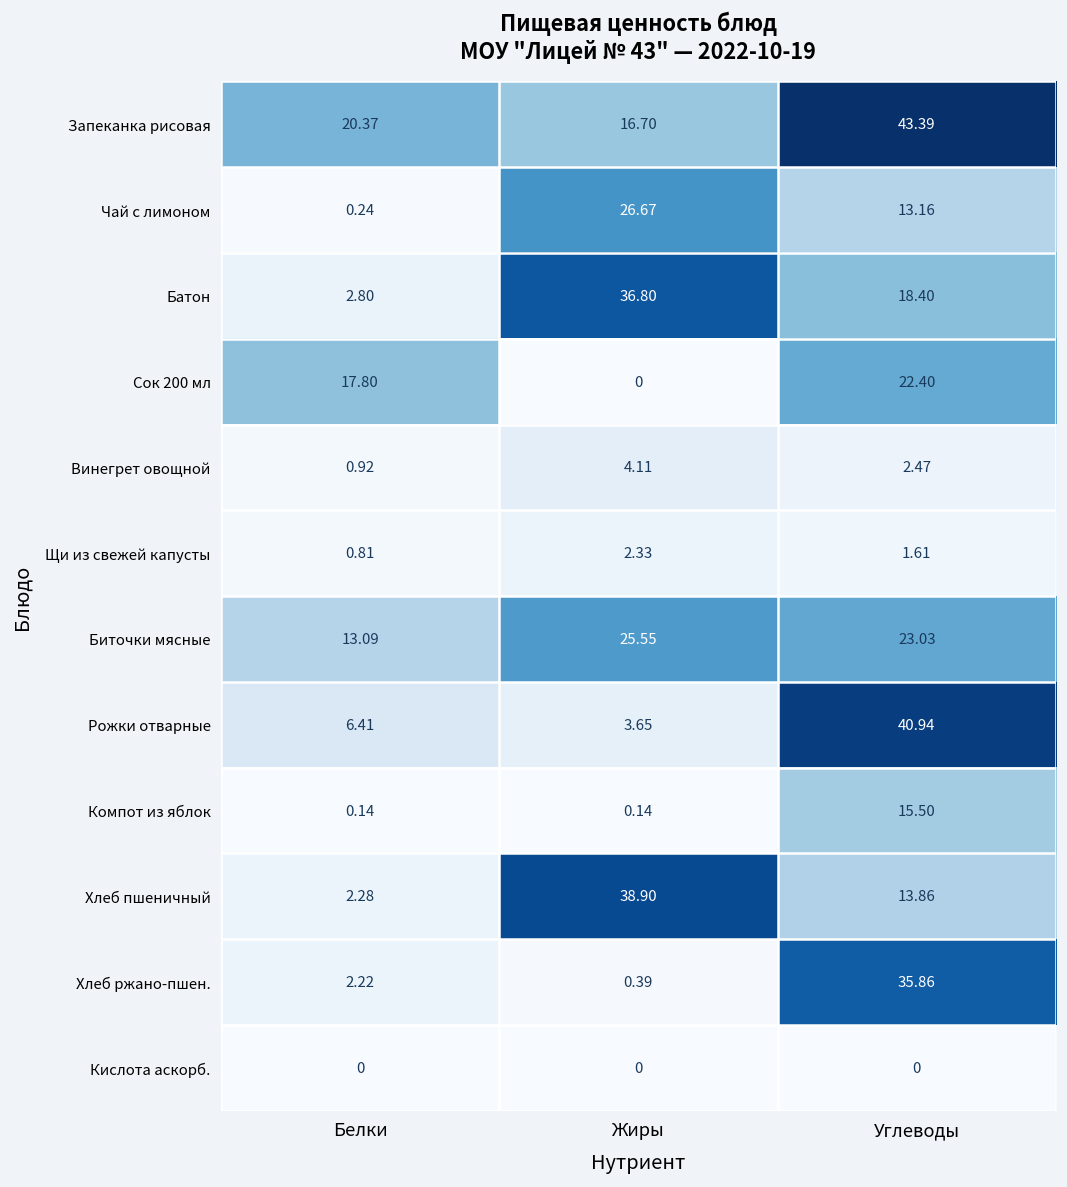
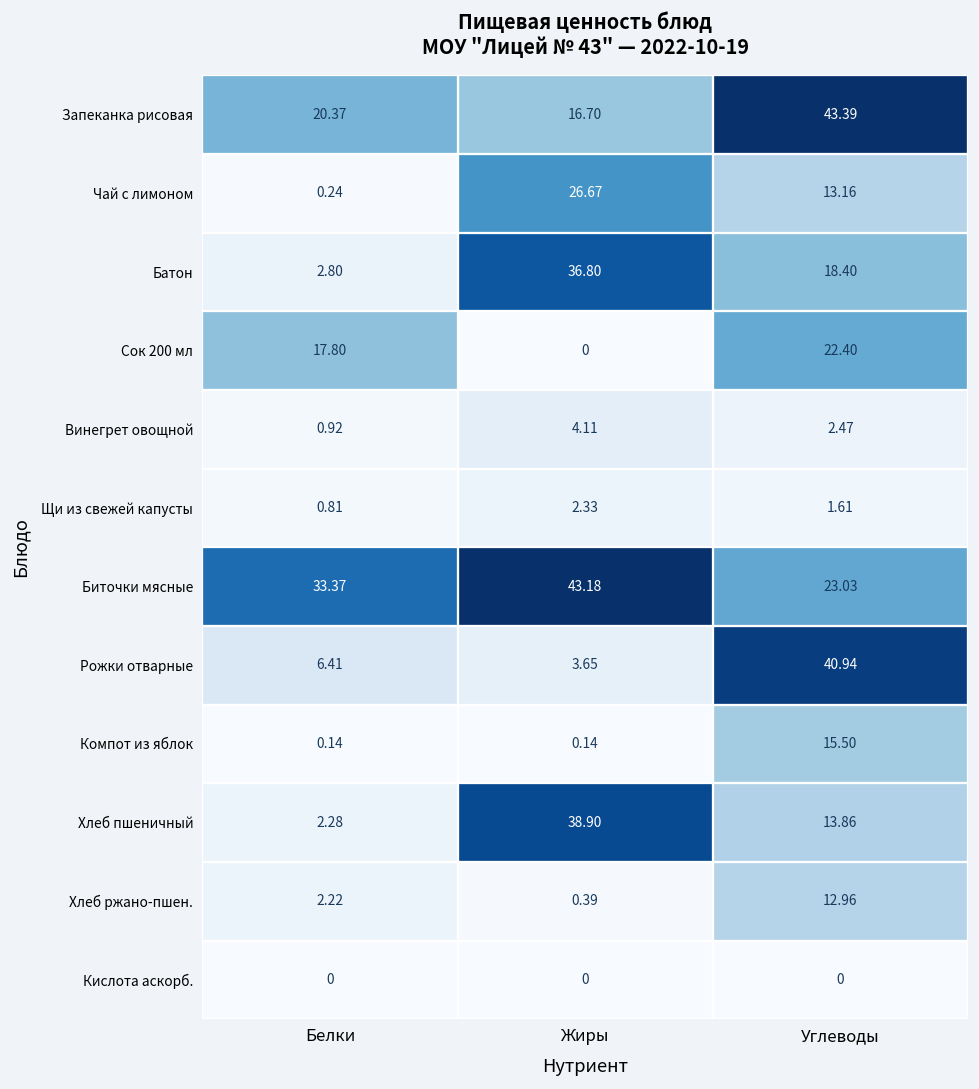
  {
    "Запеканка рисовая": {
      "Белки": 20.37,
      "Жиры": 16.70,
      "Углеводы": 43.39
    },
    "Чай с лимоном": {
      "Белки": 0.24,
      "Жиры": 26.67,
      "Углеводы": 13.16
    },
    "Батон": {
      "Белки": 2.80,
      "Жиры": 36.80,
      "Углеводы": 18.40
    },
    "Сок 200 мл": {
      "Белки": 17.80,
      "Жиры": 0,
      "Углеводы": 22.40
    },
    "Винегрет овощной": {
      "Белки": 0.92,
      "Жиры": 4.11,
      "Углеводы": 2.47
    },
    "Щи из свежей капусты": {
      "Белки": 0.81,
      "Жиры": 2.33,
      "Углеводы": 1.61
    },
    "Биточки мясные": {
-     "Белки": 13.09,
-     "Жиры": 25.55,
+     "Белки": 33.37,
+     "Жиры": 43.18,
      "Углеводы": 23.03
    },
    "Рожки отварные": {
      "Белки": 6.41,
      "Жиры": 3.65,
      "Углеводы": 40.94
    },
    "Компот из яблок": {
      "Белки": 0.14,
      "Жиры": 0.14,
      "Углеводы": 15.50
    },
    "Хлеб пшеничный": {
      "Белки": 2.28,
      "Жиры": 38.90,
      "Углеводы": 13.86
    },
    "Хлеб ржано-пшен.": {
      "Белки": 2.22,
      "Жиры": 0.39,
-     "Углеводы": 35.86
+     "Углеводы": 12.96
    },
    "Кислота аскорб.": {
      "Белки": 0,
      "Жиры": 0,
      "Углеводы": 0
    }
  }
